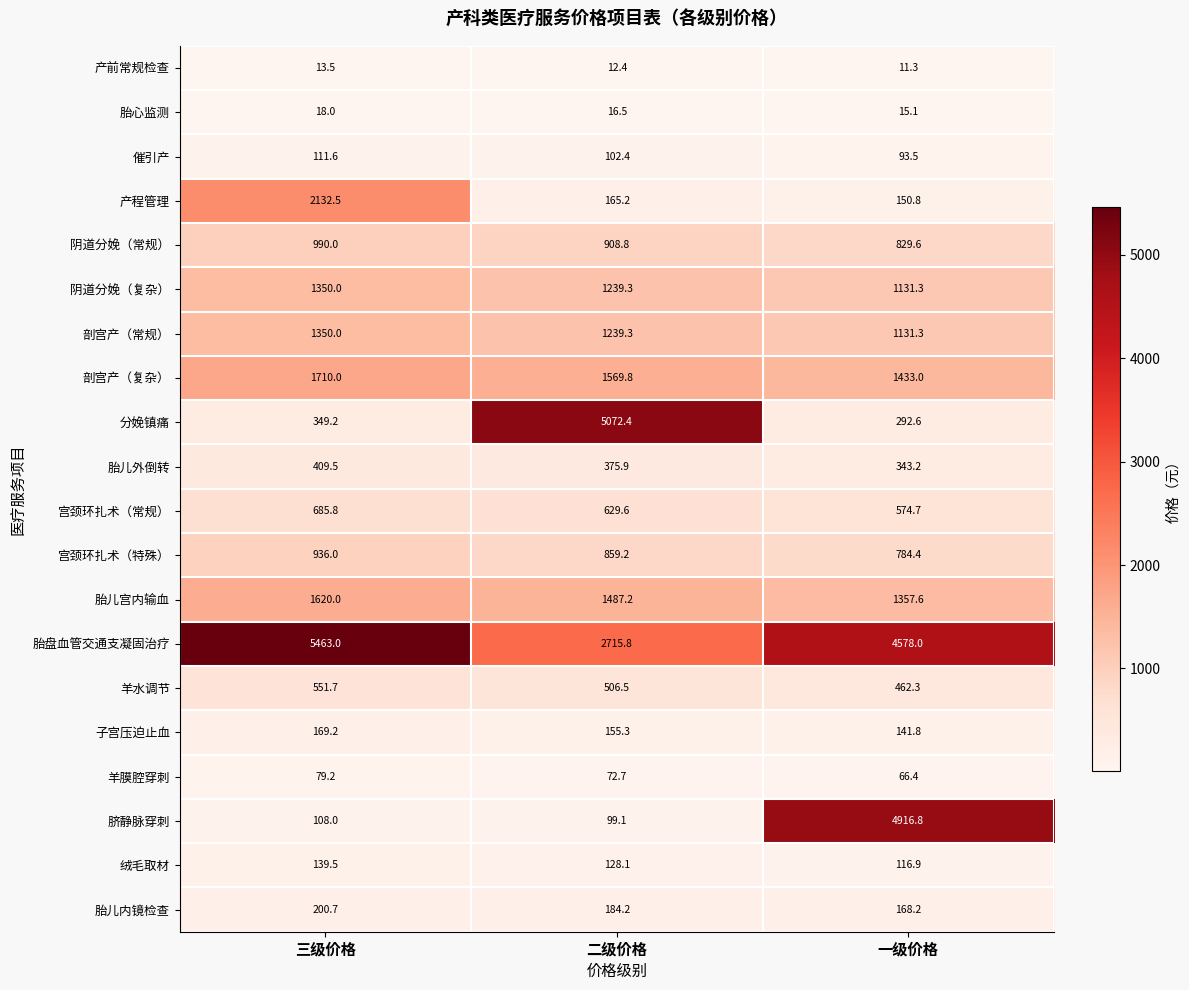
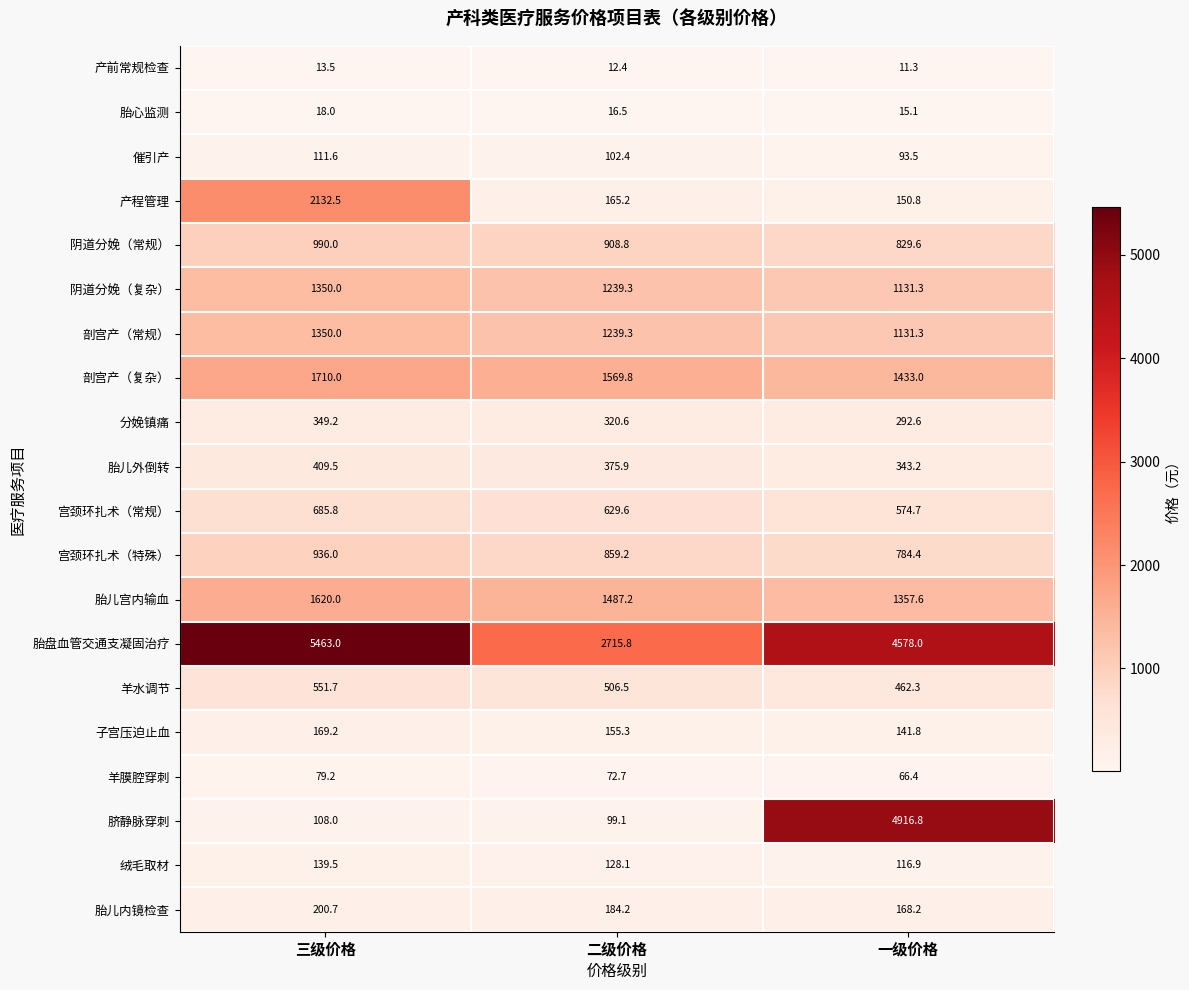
  {
    "产前常规检查": {
      "三级价格": 13.5,
      "二级价格": 12.4,
      "一级价格": 11.3
    },
    "胎心监测": {
      "三级价格": 18.0,
      "二级价格": 16.5,
      "一级价格": 15.1
    },
    "催引产": {
      "三级价格": 111.6,
      "二级价格": 102.4,
      "一级价格": 93.5
    },
    "产程管理": {
      "三级价格": 2132.5,
      "二级价格": 165.2,
      "一级价格": 150.8
    },
    "阴道分娩（常规）": {
      "三级价格": 990.0,
      "二级价格": 908.8,
      "一级价格": 829.6
    },
    "阴道分娩（复杂）": {
      "三级价格": 1350.0,
      "二级价格": 1239.3,
      "一级价格": 1131.3
    },
    "剖宫产（常规）": {
      "三级价格": 1350.0,
      "二级价格": 1239.3,
      "一级价格": 1131.3
    },
    "剖宫产（复杂）": {
      "三级价格": 1710.0,
      "二级价格": 1569.8,
      "一级价格": 1433.0
    },
    "分娩镇痛": {
      "三级价格": 349.2,
-     "二级价格": 5072.4,
+     "二级价格": 320.6,
      "一级价格": 292.6
    },
    "胎儿外倒转": {
      "三级价格": 409.5,
      "二级价格": 375.9,
      "一级价格": 343.2
    },
    "宫颈环扎术（常规）": {
      "三级价格": 685.8,
      "二级价格": 629.6,
      "一级价格": 574.7
    },
    "宫颈环扎术（特殊）": {
      "三级价格": 936.0,
      "二级价格": 859.2,
      "一级价格": 784.4
    },
    "胎儿宫内输血": {
      "三级价格": 1620.0,
      "二级价格": 1487.2,
      "一级价格": 1357.6
    },
    "胎盘血管交通支凝固治疗": {
      "三级价格": 5463.0,
      "二级价格": 2715.8,
      "一级价格": 4578.0
    },
    "羊水调节": {
      "三级价格": 551.7,
      "二级价格": 506.5,
      "一级价格": 462.3
    },
    "子宫压迫止血": {
      "三级价格": 169.2,
      "二级价格": 155.3,
      "一级价格": 141.8
    },
    "羊膜腔穿刺": {
      "三级价格": 79.2,
      "二级价格": 72.7,
      "一级价格": 66.4
    },
    "脐静脉穿刺": {
      "三级价格": 108.0,
      "二级价格": 99.1,
      "一级价格": 4916.8
    },
    "绒毛取材": {
      "三级价格": 139.5,
      "二级价格": 128.1,
      "一级价格": 116.9
    },
    "胎儿内镜检查": {
      "三级价格": 200.7,
      "二级价格": 184.2,
      "一级价格": 168.2
    }
  }
